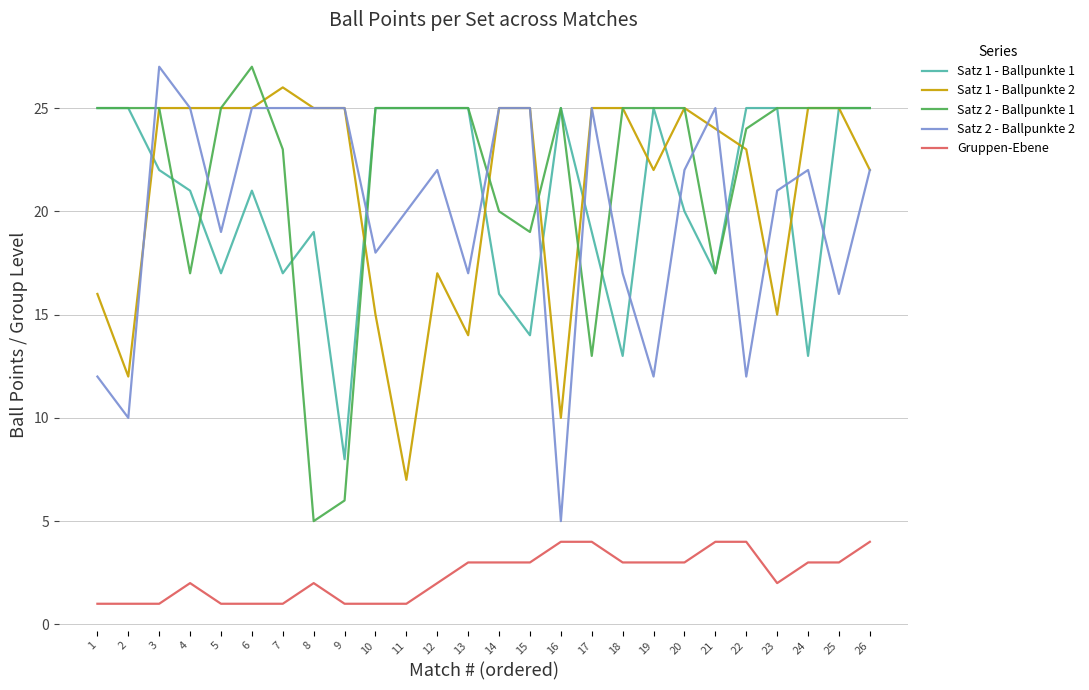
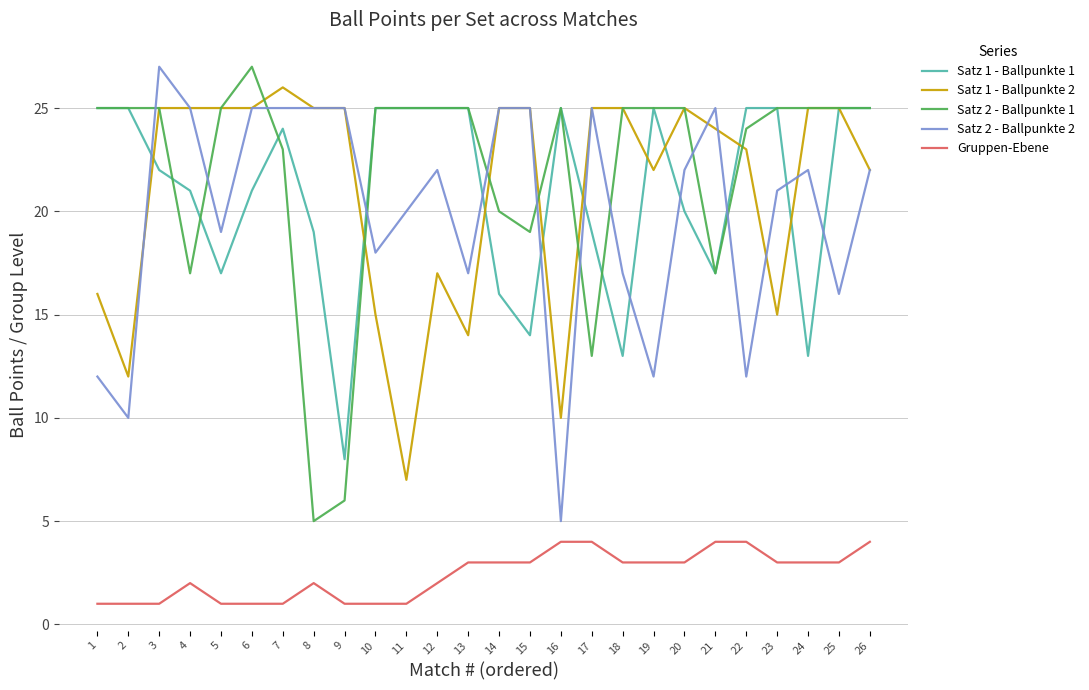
  {
    "Satz 1 - Ballpunkte 1": {
      "3": 22,
      "4": 21,
      "5": 17,
      "6": 21,
-     "7": 17,
+     "7": 24,
      "8": 19,
      "9": 8,
      "14": 16,
      "15": 14,
      "17": 19,
      "18": 13,
      "20": 20,
      "22": 25,
      "24": 13
    },
    "Satz 1 - Ballpunkte 2": {
      "1": 16,
      "2": 12,
      "7": 26,
      "10": 15,
      "11": 7,
      "12": 17,
      "13": 14,
      "16": 10,
      "19": 22,
      "21": 24,
      "22": 23,
      "23": 15
    },
    "Satz 2 - Ballpunkte 1": {
      "4": 17,
      "6": 27,
      "7": 23,
      "8": 5,
      "9": 6,
      "14": 20,
      "15": 19,
      "17": 13,
      "22": 24
    },
    "Satz 2 - Ballpunkte 2": {
      "1": 12,
      "2": 10,
      "3": 27,
      "5": 19,
      "7": 25,
      "10": 18,
      "11": 20,
      "12": 22,
      "13": 17,
      "16": 5,
      "18": 17,
      "19": 12,
      "20": 22,
      "21": 25,
      "22": 12,
      "23": 21,
      "24": 22,
      "25": 16
    },
    "Gruppen-Ebene": {
      "1": 1,
      "2": 1,
      "3": 1,
      "4": 2,
      "5": 1,
      "6": 1,
      "7": 1,
      "8": 2,
      "9": 1,
      "10": 1,
      "11": 1,
      "12": 2,
      "13": 3,
      "14": 3,
      "15": 3,
      "16": 4,
      "17": 4,
      "18": 3,
      "19": 3,
      "20": 3,
      "21": 4,
      "22": 4,
-     "23": 2,
+     "23": 3,
      "24": 3,
      "25": 3,
      "26": 4
    }
  }
